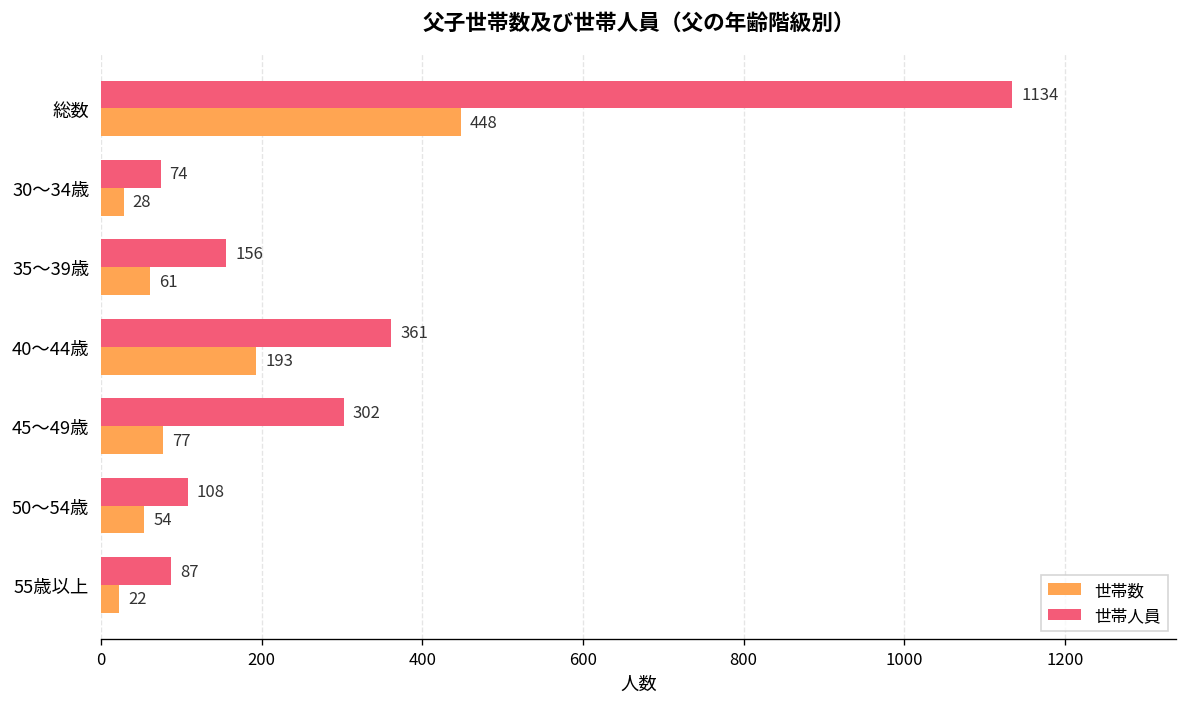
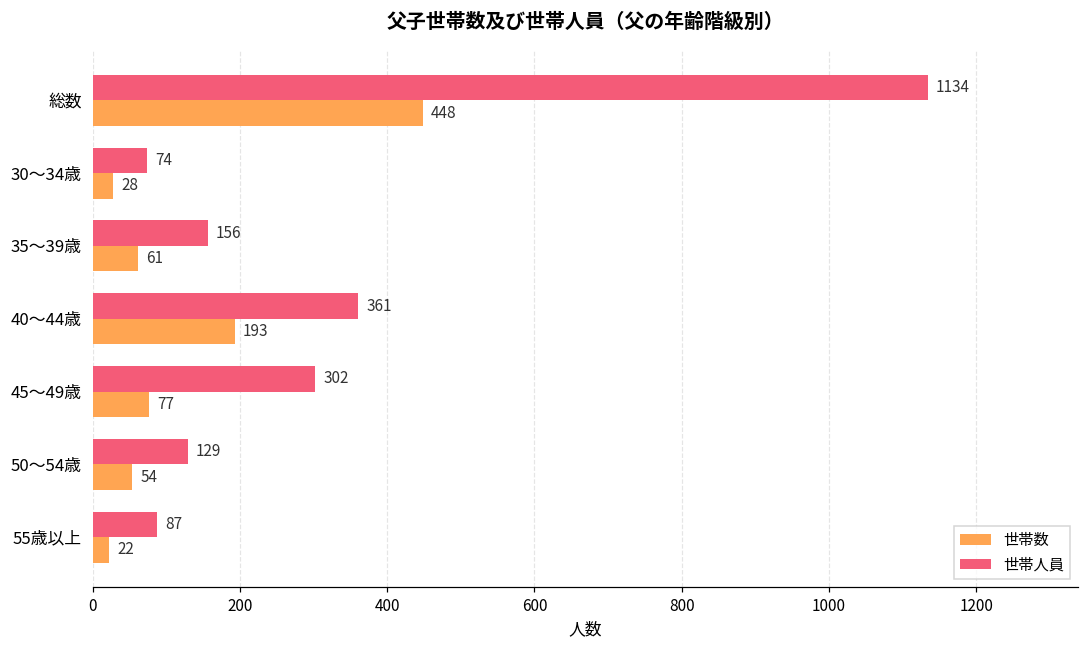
  {
    "世帯数": {
      "総数": 448,
      "30～34歳": 28,
      "35～39歳": 61,
      "40～44歳": 193,
      "45～49歳": 77,
      "50～54歳": 54,
      "55歳以上": 22
    },
    "世帯人員": {
      "総数": 1134,
      "30～34歳": 74,
      "35～39歳": 156,
      "40～44歳": 361,
      "45～49歳": 302,
-     "50～54歳": 108,
+     "50～54歳": 129,
      "55歳以上": 87
    }
  }
